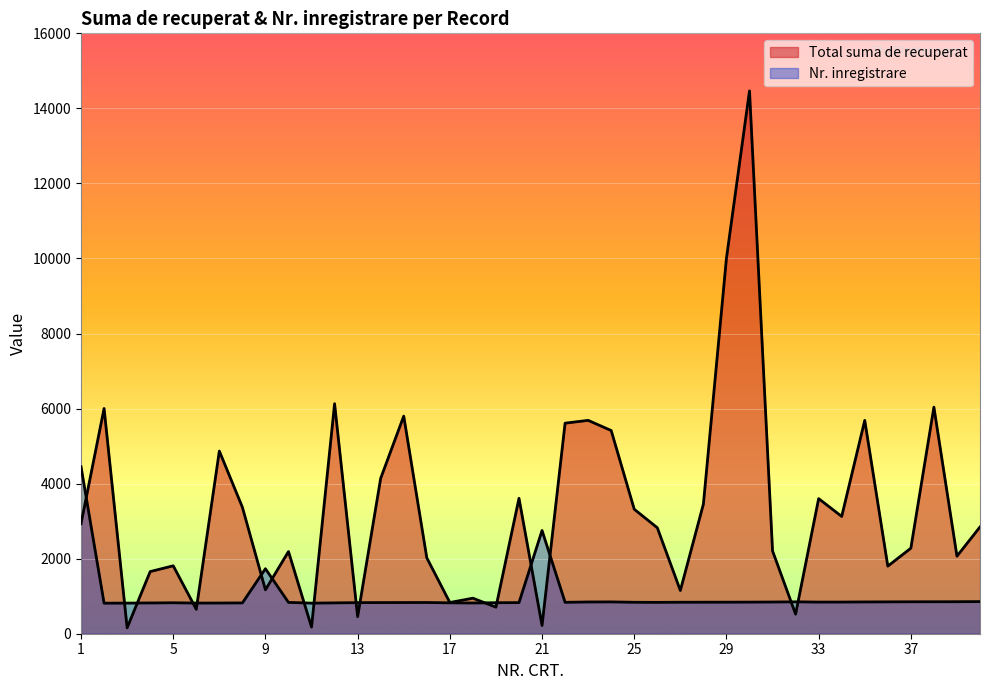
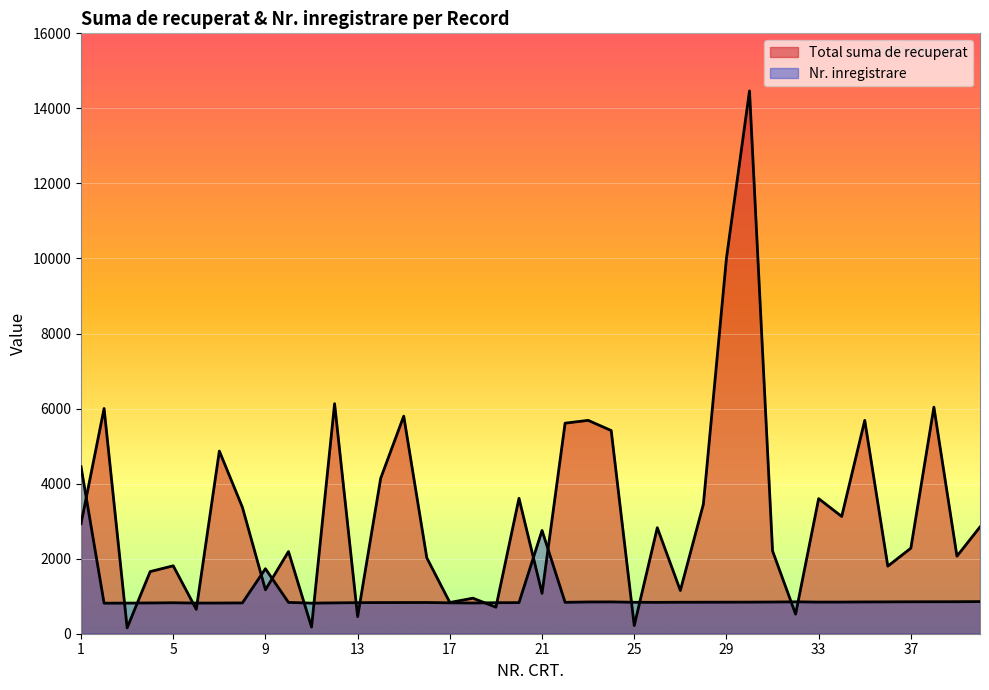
  {
    "Total suma de recuperat": {
      "1": 2900,
      "5": 1800,
      "9": 1200,
      "13": 500,
-     "21": 200,
-     "25": 3300,
+     "21": 1100,
+     "25": 200,
      "29": 10000,
      "33": 3600,
      "37": 2300
    },
    "Nr. inregistrare": {
      "1": 4500,
      "5": 800,
      "9": 1700,
      "13": 800,
      "21": 2800,
      "25": 800,
      "29": 800,
      "33": 800,
      "37": 900
    }
  }
